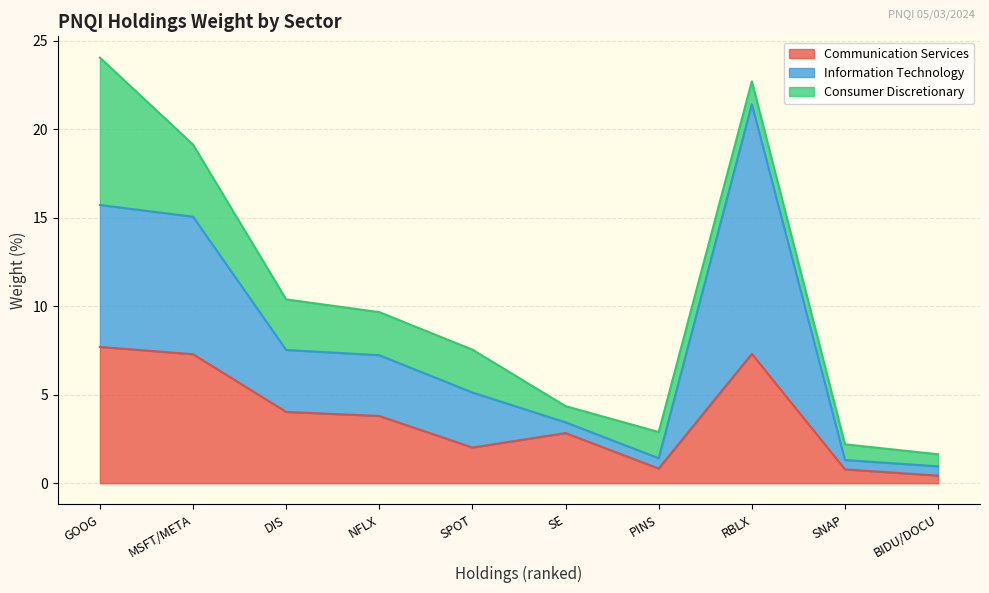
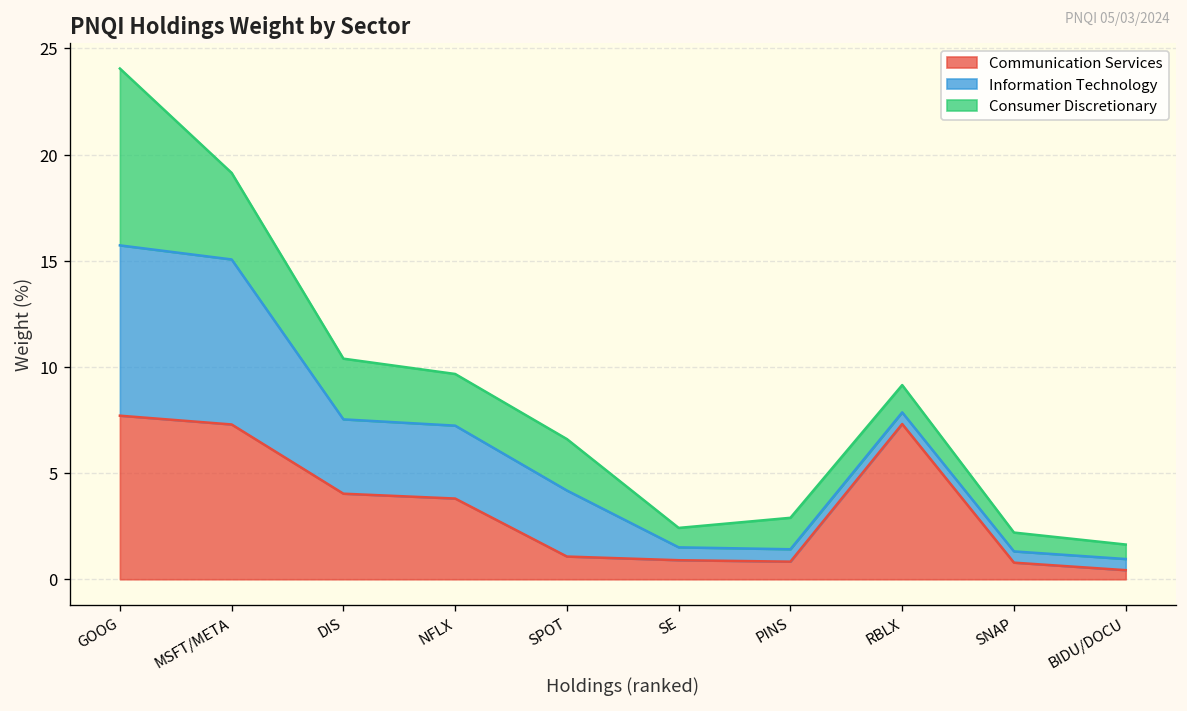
  {
    "Communication Services": {
      "GOOG": 7.7,
      "MSFT/META": 7.3,
      "DIS": 4.0,
      "NFLX": 3.8,
-     "SPOT": 2.0,
-     "SE": 2.8,
+     "SPOT": 1.1,
+     "SE": 0.9,
      "PINS": 0.8,
      "RBLX": 7.3,
      "SNAP": 0.8,
      "BIDU/DOCU": 0.4
    },
    "Information Technology": {
      "GOOG": 8.0,
      "MSFT/META": 7.8,
      "DIS": 3.5,
      "NFLX": 3.4,
      "SPOT": 3.1,
      "SE": 0.6,
      "PINS": 0.6,
-     "RBLX": 14.1,
+     "RBLX": 0.5,
      "SNAP": 0.5,
      "BIDU/DOCU": 0.5
    },
    "Consumer Discretionary": {
      "GOOG": 8.3,
      "MSFT/META": 4.1,
      "DIS": 2.9,
      "NFLX": 2.4,
      "SPOT": 2.4,
      "SE": 0.9,
      "PINS": 1.5,
      "RBLX": 1.3,
      "SNAP": 0.9,
      "BIDU/DOCU": 0.7
    }
  }
